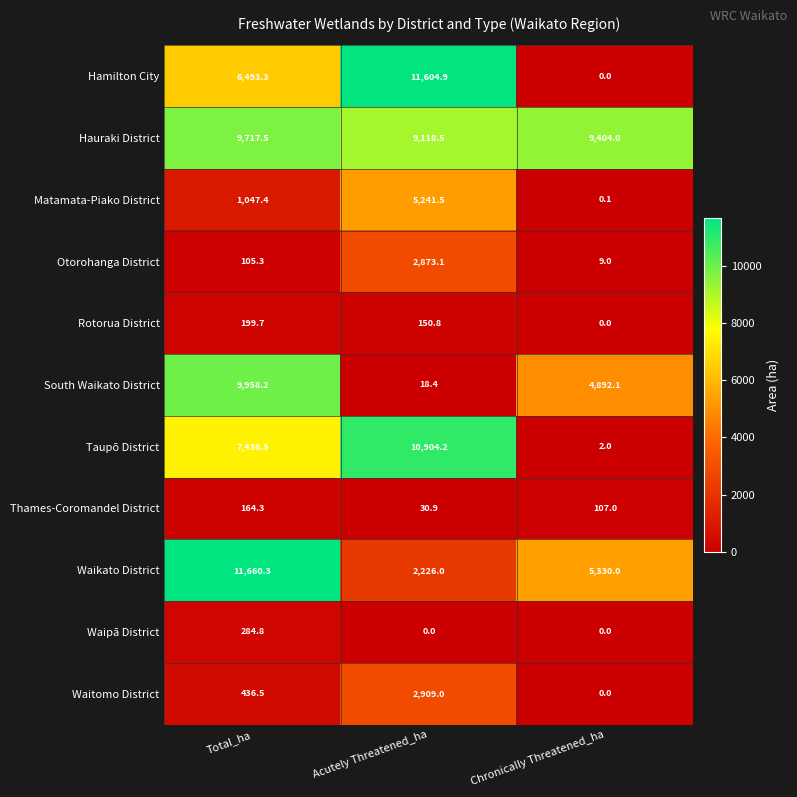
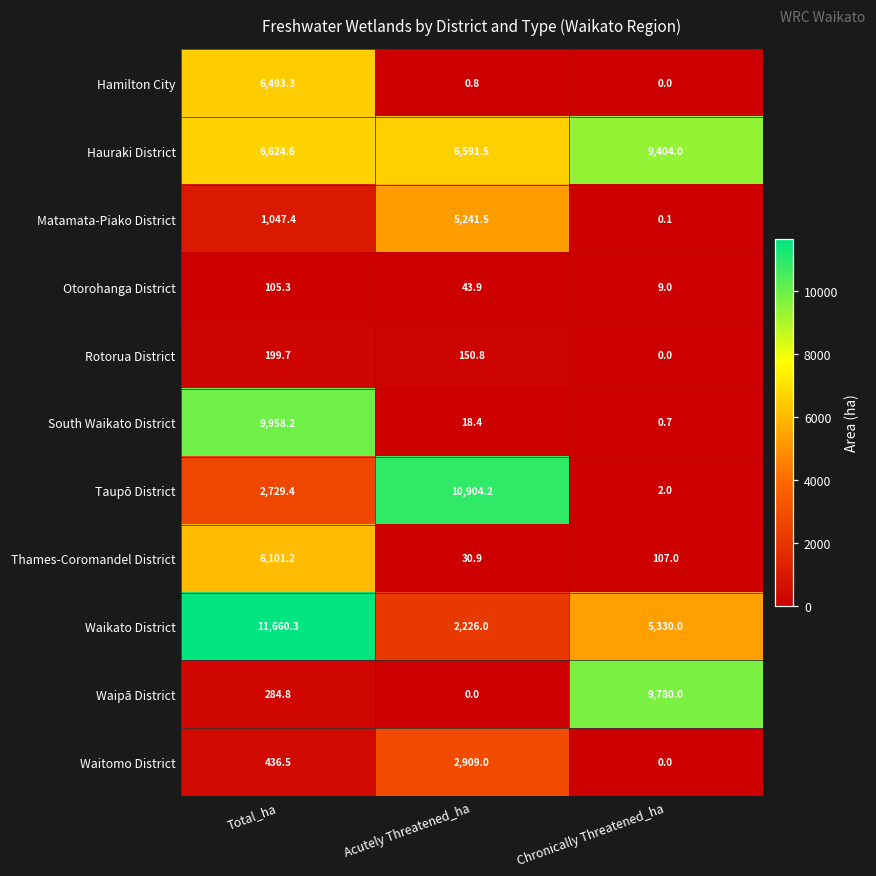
  {
    "Hamilton City": {
      "Total_ha": "6,493.3",
-     "Acutely Threatened_ha": "11,604.9",
+     "Acutely Threatened_ha": "0.8",
      "Chronically Threatened_ha": "0.0"
    },
    "Hauraki District": {
-     "Total_ha": "9,717.5",
-     "Acutely Threatened_ha": "9,118.5",
+     "Total_ha": "6,624.6",
+     "Acutely Threatened_ha": "6,591.5",
      "Chronically Threatened_ha": "9,404.0"
    },
    "Matamata-Piako District": {
      "Total_ha": "1,047.4",
      "Acutely Threatened_ha": "5,241.5",
      "Chronically Threatened_ha": "0.1"
    },
    "Otorohanga District": {
      "Total_ha": "105.3",
-     "Acutely Threatened_ha": "2,873.1",
+     "Acutely Threatened_ha": "43.9",
      "Chronically Threatened_ha": "9.0"
    },
    "Rotorua District": {
      "Total_ha": "199.7",
      "Acutely Threatened_ha": "150.8",
      "Chronically Threatened_ha": "0.0"
    },
    "South Waikato District": {
      "Total_ha": "9,958.2",
      "Acutely Threatened_ha": "18.4",
-     "Chronically Threatened_ha": "4,892.1"
+     "Chronically Threatened_ha": "0.7"
    },
    "Taupō District": {
-     "Total_ha": "7,436.5",
+     "Total_ha": "2,729.4",
      "Acutely Threatened_ha": "10,904.2",
      "Chronically Threatened_ha": "2.0"
    },
    "Thames-Coromandel District": {
-     "Total_ha": "164.3",
+     "Total_ha": "6,101.2",
      "Acutely Threatened_ha": "30.9",
      "Chronically Threatened_ha": "107.0"
    },
    "Waikato District": {
      "Total_ha": "11,660.3",
      "Acutely Threatened_ha": "2,226.0",
      "Chronically Threatened_ha": "5,330.0"
    },
    "Waipā District": {
      "Total_ha": "284.8",
      "Acutely Threatened_ha": "0.0",
-     "Chronically Threatened_ha": "0.0"
+     "Chronically Threatened_ha": "9,780.0"
    },
    "Waitomo District": {
      "Total_ha": "436.5",
      "Acutely Threatened_ha": "2,909.0",
      "Chronically Threatened_ha": "0.0"
    }
  }
